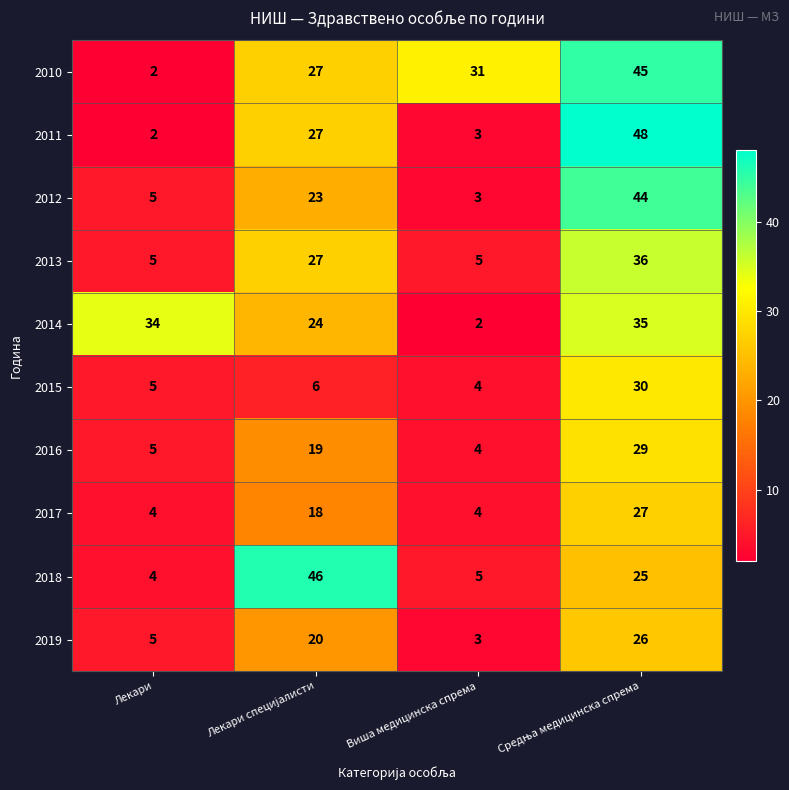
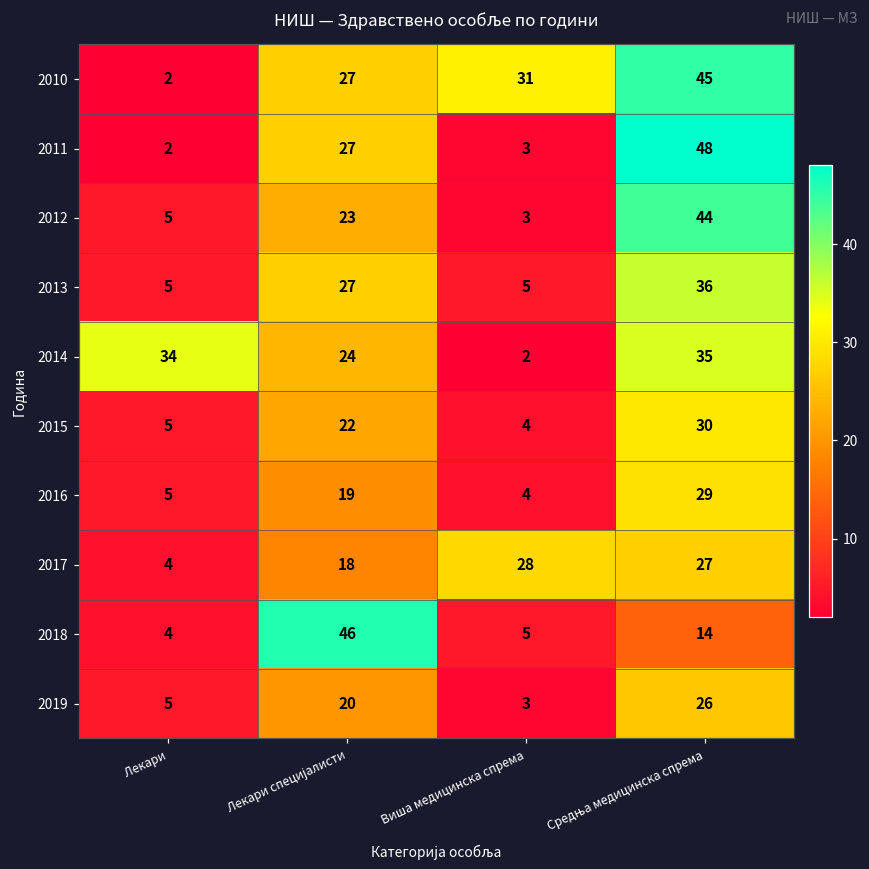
  {
    "2010": {
      "Лекари": 2,
      "Лекари специјалисти": 27,
      "Виша медицинска спрема": 31,
      "Средња медицинска спрема": 45
    },
    "2011": {
      "Лекари": 2,
      "Лекари специјалисти": 27,
      "Виша медицинска спрема": 3,
      "Средња медицинска спрема": 48
    },
    "2012": {
      "Лекари": 5,
      "Лекари специјалисти": 23,
      "Виша медицинска спрема": 3,
      "Средња медицинска спрема": 44
    },
    "2013": {
      "Лекари": 5,
      "Лекари специјалисти": 27,
      "Виша медицинска спрема": 5,
      "Средња медицинска спрема": 36
    },
    "2014": {
      "Лекари": 34,
      "Лекари специјалисти": 24,
      "Виша медицинска спрема": 2,
      "Средња медицинска спрема": 35
    },
    "2015": {
      "Лекари": 5,
-     "Лекари специјалисти": 6,
+     "Лекари специјалисти": 22,
      "Виша медицинска спрема": 4,
      "Средња медицинска спрема": 30
    },
    "2016": {
      "Лекари": 5,
      "Лекари специјалисти": 19,
      "Виша медицинска спрема": 4,
      "Средња медицинска спрема": 29
    },
    "2017": {
      "Лекари": 4,
      "Лекари специјалисти": 18,
-     "Виша медицинска спрема": 4,
+     "Виша медицинска спрема": 28,
      "Средња медицинска спрема": 27
    },
    "2018": {
      "Лекари": 4,
      "Лекари специјалисти": 46,
      "Виша медицинска спрема": 5,
-     "Средња медицинска спрема": 25
+     "Средња медицинска спрема": 14
    },
    "2019": {
      "Лекари": 5,
      "Лекари специјалисти": 20,
      "Виша медицинска спрема": 3,
      "Средња медицинска спрема": 26
    }
  }
